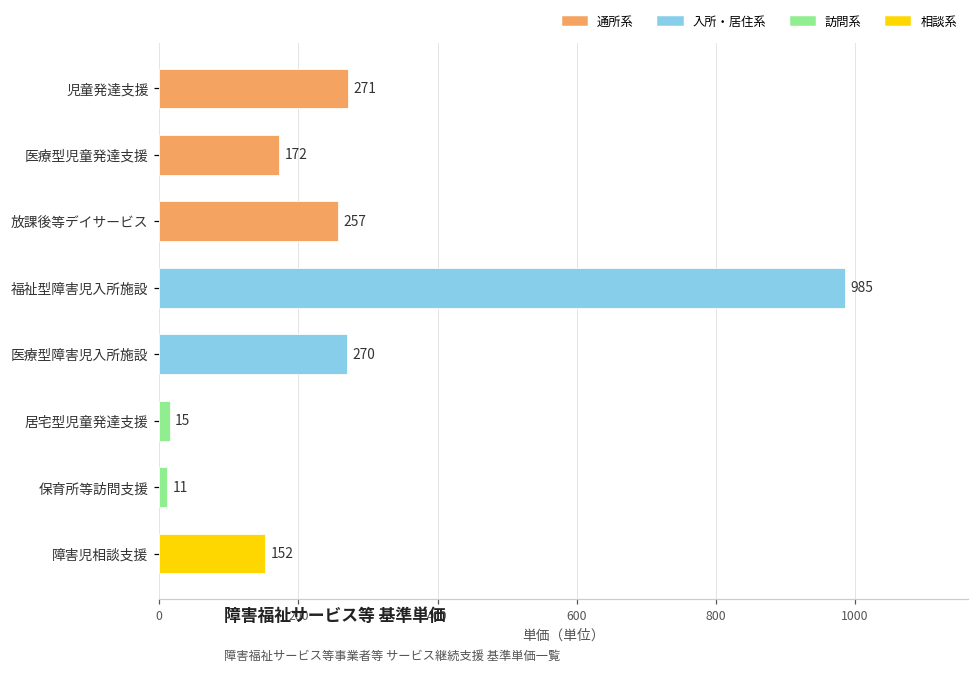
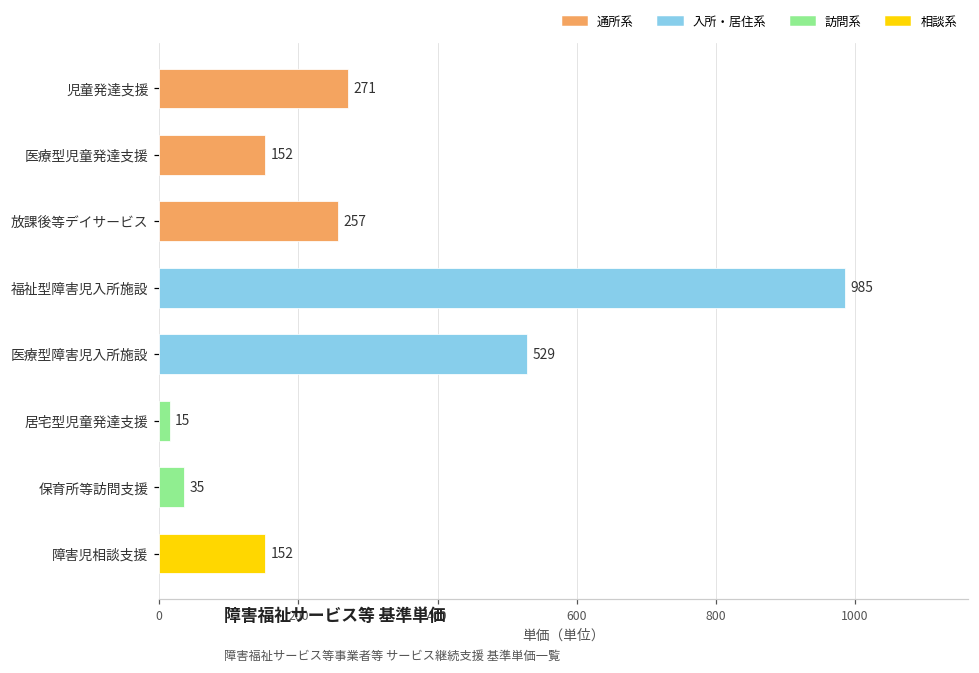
  {
    "児童発達支援": 271,
-   "医療型児童発達支援": 172,
+   "医療型児童発達支援": 152,
    "放課後等デイサービス": 257,
    "福祉型障害児入所施設": 985,
-   "医療型障害児入所施設": 270,
+   "医療型障害児入所施設": 529,
    "居宅型児童発達支援": 15,
-   "保育所等訪問支援": 11,
+   "保育所等訪問支援": 35,
    "障害児相談支援": 152
  }
